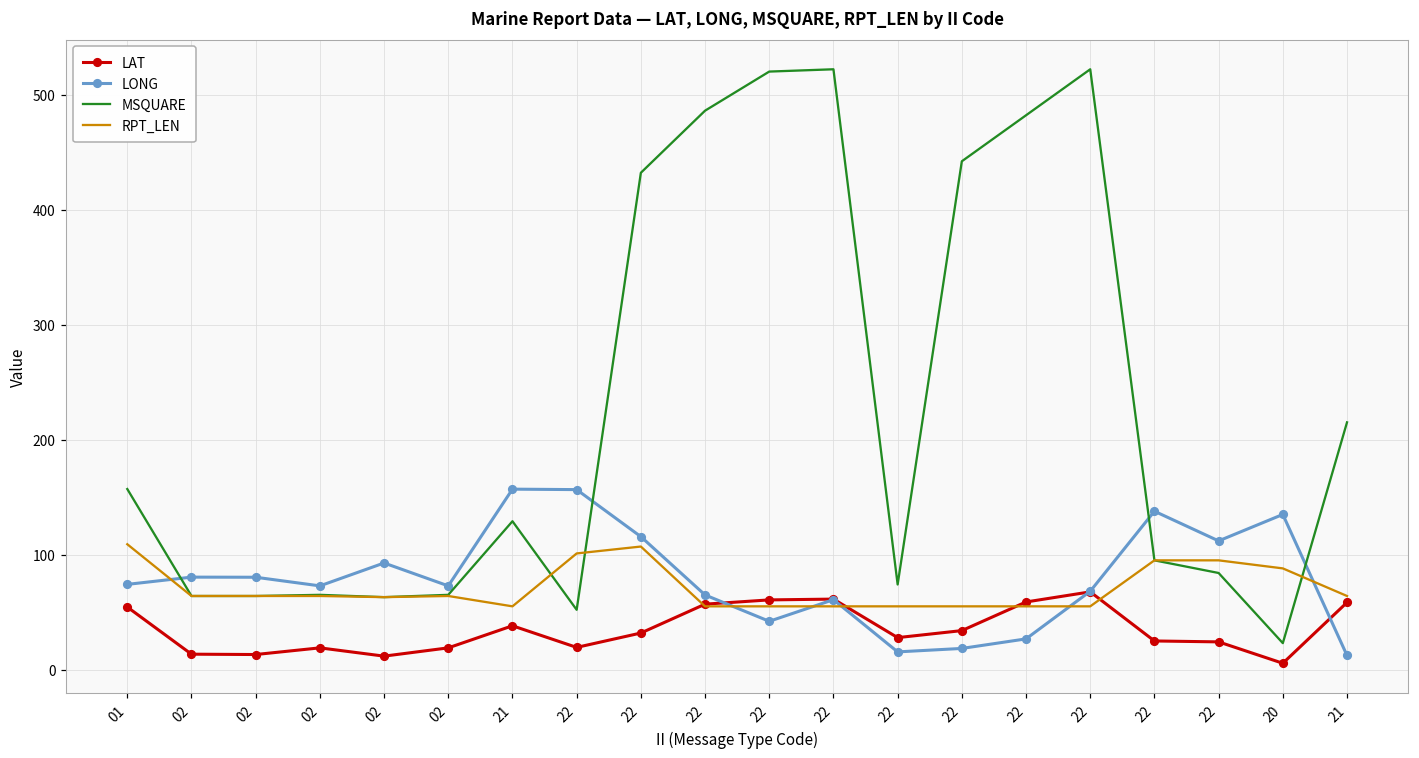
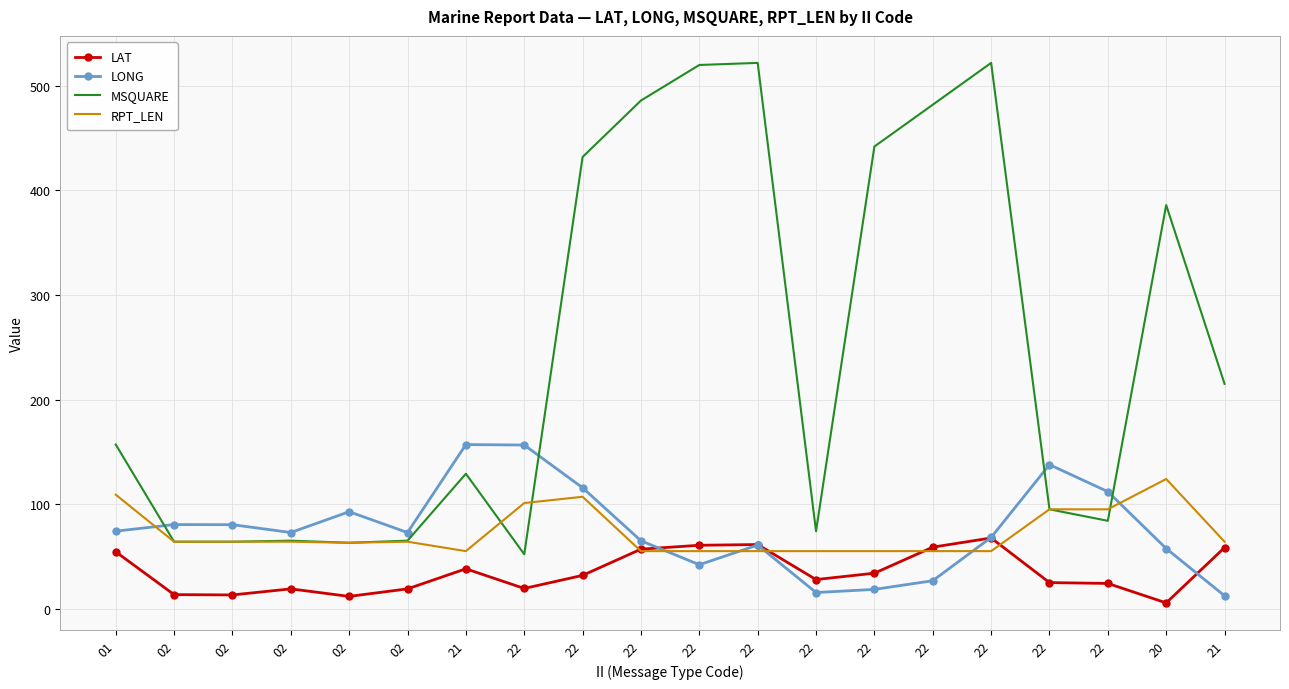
  {
    "LAT": {
      "01": 54,
      "20": 6
    },
    "LONG": {
      "01": 74,
-     "20": 135
+     "20": 58
    },
    "MSQUARE": {
      "01": 157,
-     "20": 23
+     "20": 386
    },
    "RPT_LEN": {
      "01": 109,
-     "20": 88
+     "20": 124
    }
  }
